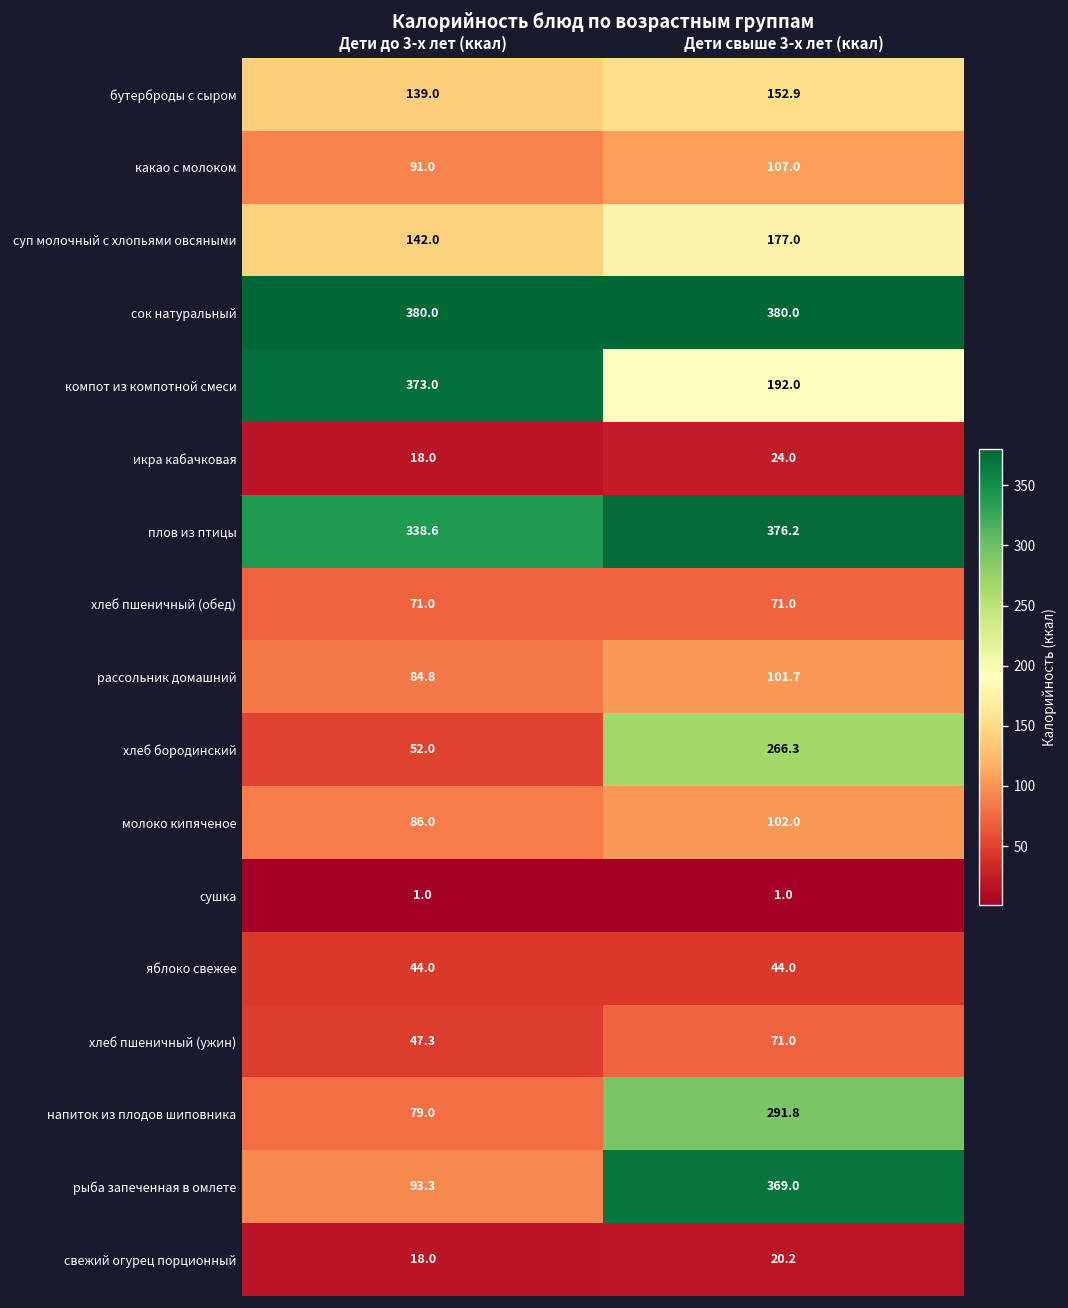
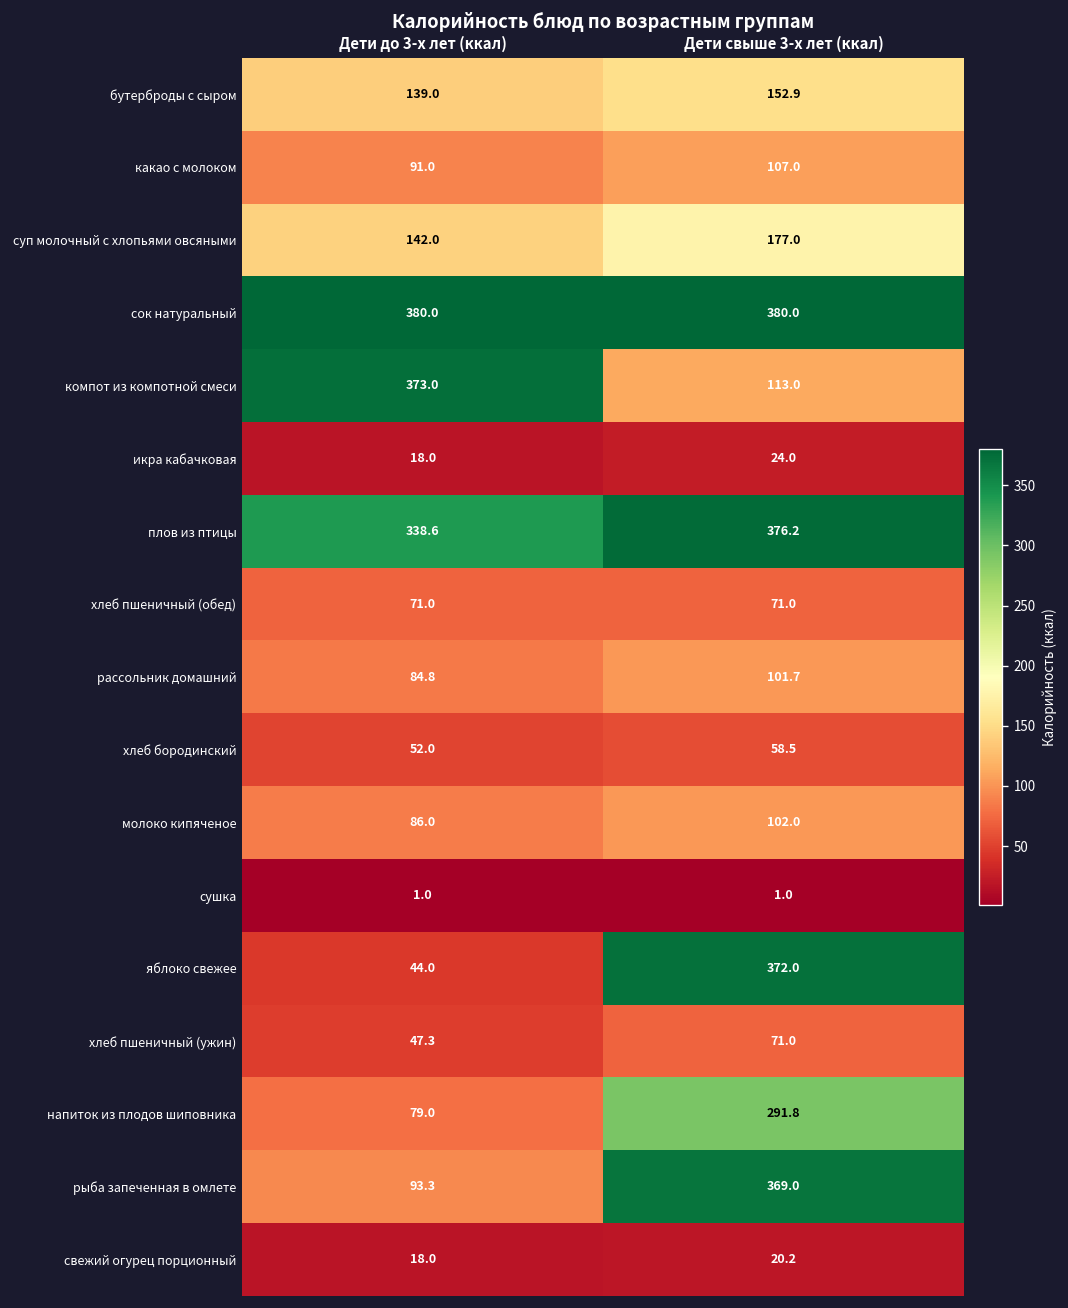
  {
    "бутерброды с сыром": {
      "Дети до 3-х лет (ккал)": 139.0,
      "Дети свыше 3-х лет (ккал)": 152.9
    },
    "какао с молоком": {
      "Дети до 3-х лет (ккал)": 91.0,
      "Дети свыше 3-х лет (ккал)": 107.0
    },
    "суп молочный с хлопьями овсяными": {
      "Дети до 3-х лет (ккал)": 142.0,
      "Дети свыше 3-х лет (ккал)": 177.0
    },
    "сок натуральный": {
      "Дети до 3-х лет (ккал)": 380.0,
      "Дети свыше 3-х лет (ккал)": 380.0
    },
    "компот из компотной смеси": {
      "Дети до 3-х лет (ккал)": 373.0,
-     "Дети свыше 3-х лет (ккал)": 192.0
+     "Дети свыше 3-х лет (ккал)": 113.0
    },
    "икра кабачковая": {
      "Дети до 3-х лет (ккал)": 18.0,
      "Дети свыше 3-х лет (ккал)": 24.0
    },
    "плов из птицы": {
      "Дети до 3-х лет (ккал)": 338.6,
      "Дети свыше 3-х лет (ккал)": 376.2
    },
    "хлеб пшеничный (обед)": {
      "Дети до 3-х лет (ккал)": 71.0,
      "Дети свыше 3-х лет (ккал)": 71.0
    },
    "рассольник домашний": {
      "Дети до 3-х лет (ккал)": 84.8,
      "Дети свыше 3-х лет (ккал)": 101.7
    },
    "хлеб бородинский": {
      "Дети до 3-х лет (ккал)": 52.0,
-     "Дети свыше 3-х лет (ккал)": 266.3
+     "Дети свыше 3-х лет (ккал)": 58.5
    },
    "молоко кипяченое": {
      "Дети до 3-х лет (ккал)": 86.0,
      "Дети свыше 3-х лет (ккал)": 102.0
    },
    "сушка": {
      "Дети до 3-х лет (ккал)": 1.0,
      "Дети свыше 3-х лет (ккал)": 1.0
    },
    "яблоко свежее": {
      "Дети до 3-х лет (ккал)": 44.0,
-     "Дети свыше 3-х лет (ккал)": 44.0
+     "Дети свыше 3-х лет (ккал)": 372.0
    },
    "хлеб пшеничный (ужин)": {
      "Дети до 3-х лет (ккал)": 47.3,
      "Дети свыше 3-х лет (ккал)": 71.0
    },
    "напиток из плодов шиповника": {
      "Дети до 3-х лет (ккал)": 79.0,
      "Дети свыше 3-х лет (ккал)": 291.8
    },
    "рыба запеченная в омлете": {
      "Дети до 3-х лет (ккал)": 93.3,
      "Дети свыше 3-х лет (ккал)": 369.0
    },
    "свежий огурец порционный": {
      "Дети до 3-х лет (ккал)": 18.0,
      "Дети свыше 3-х лет (ккал)": 20.2
    }
  }
